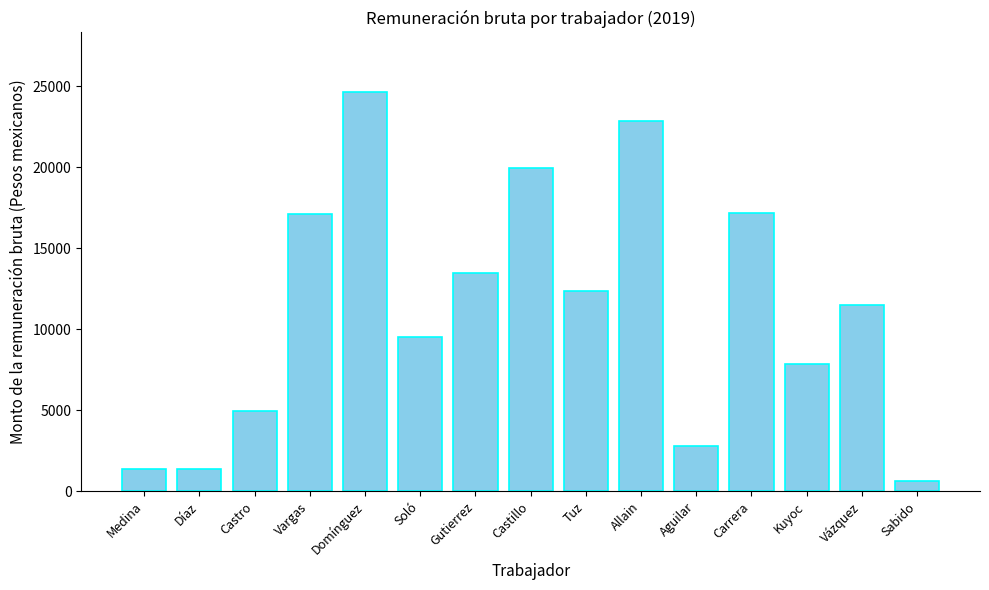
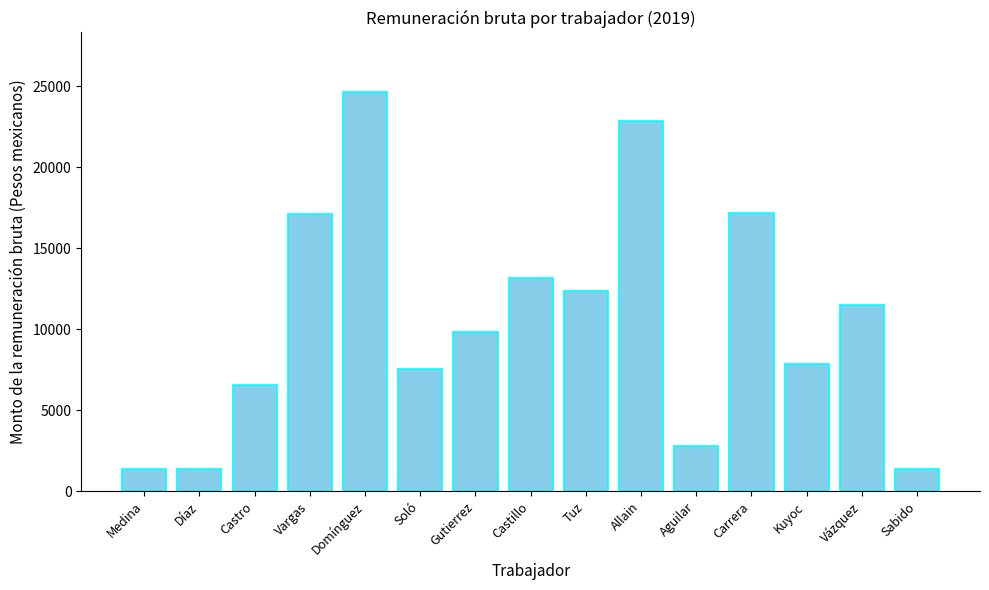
  {
    "Medina": 1400,
    "Díaz": 1400,
-   "Castro": 5000,
+   "Castro": 6500,
    "Vargas": 17100,
    "Domínguez": 24600,
-   "Soló": 9500,
-   "Gutierrez": 13500,
-   "Castillo": 20000,
+   "Soló": 7600,
+   "Gutierrez": 9800,
+   "Castillo": 13100,
    "Tuz": 12300,
    "Allain": 22800,
    "Aguilar": 2800,
    "Carrera": 17200,
    "Kuyoc": 7900,
    "Vázquez": 11500,
-   "Sabido": 600
+   "Sabido": 1400
  }
